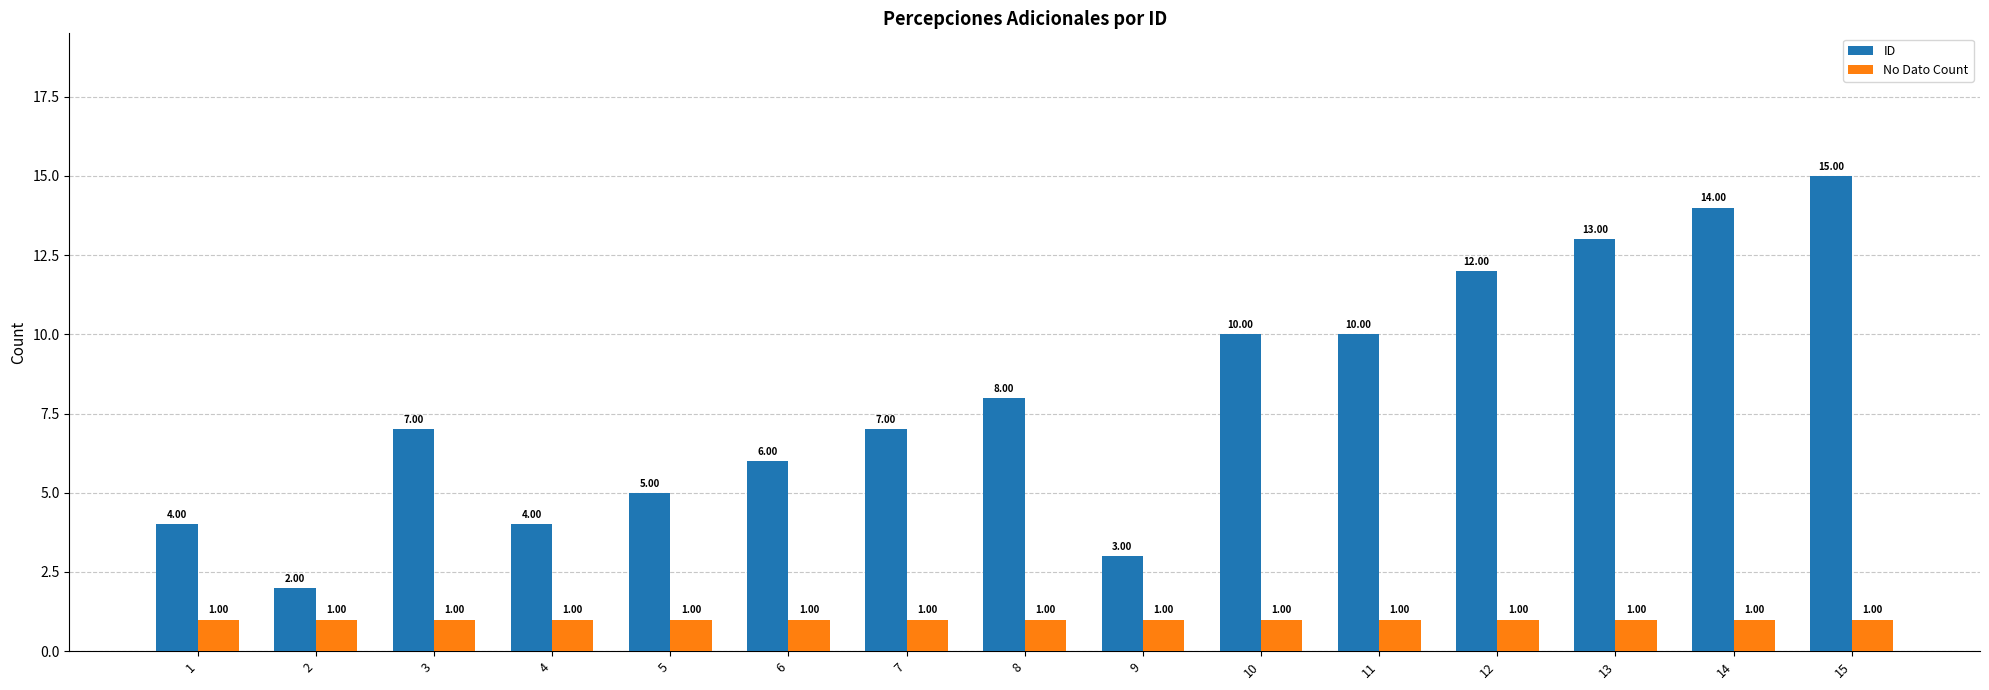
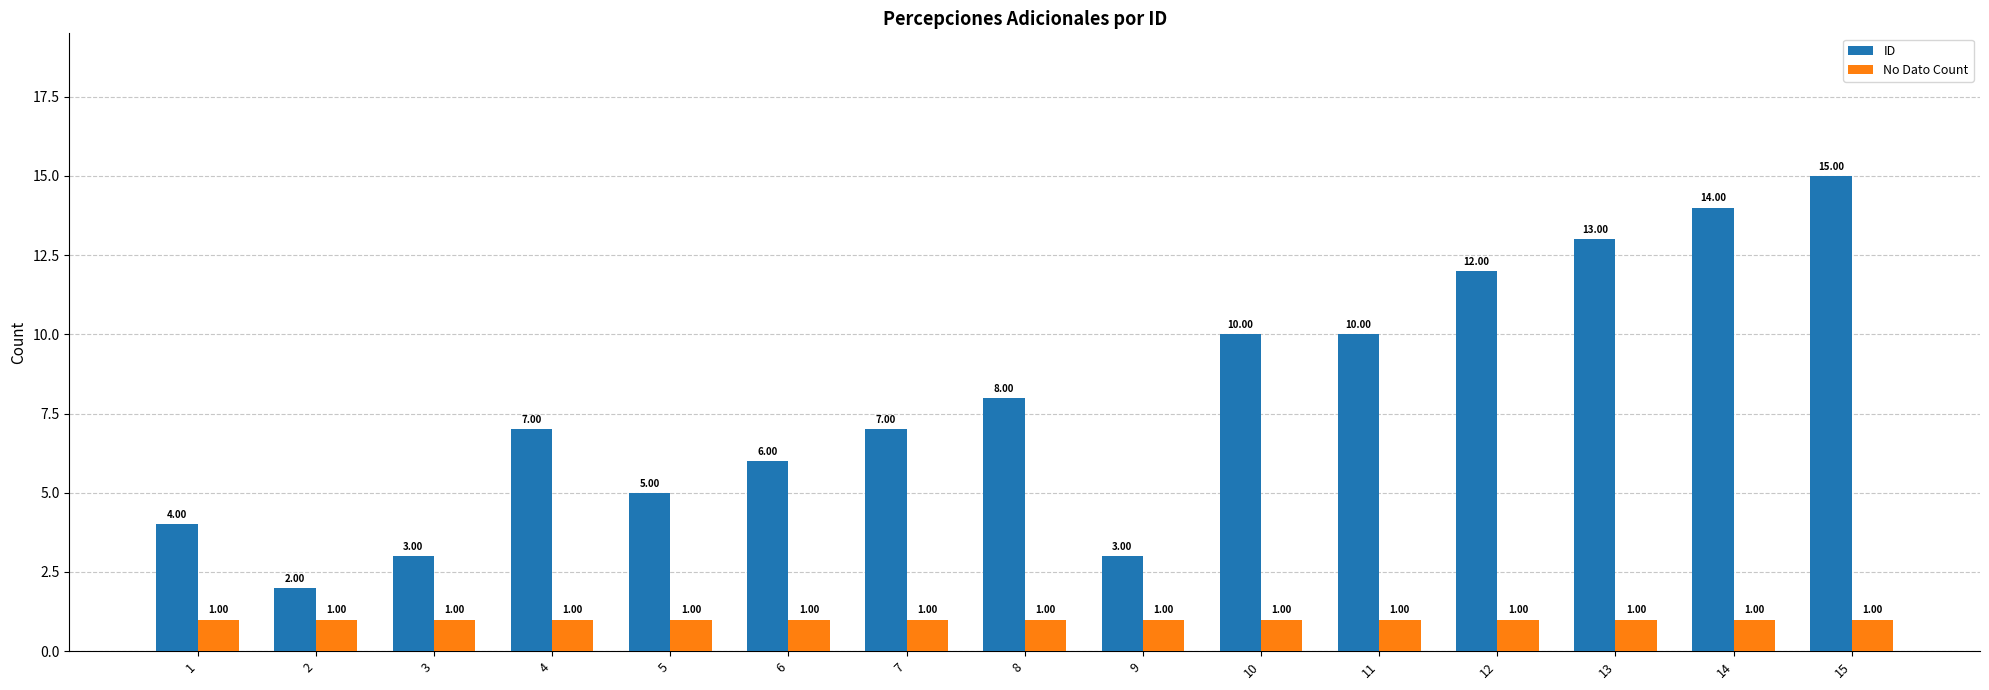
  {
    "ID": {
      "1": 4.00,
      "2": 2.00,
-     "3": 7.00,
-     "4": 4.00,
+     "3": 3.00,
+     "4": 7.00,
      "5": 5.00,
      "6": 6.00,
      "7": 7.00,
      "8": 8.00,
      "9": 3.00,
      "10": 10.00,
      "11": 10.00,
      "12": 12.00,
      "13": 13.00,
      "14": 14.00,
      "15": 15.00
    },
    "No Dato Count": {
      "1": 1.00,
      "2": 1.00,
      "3": 1.00,
      "4": 1.00,
      "5": 1.00,
      "6": 1.00,
      "7": 1.00,
      "8": 1.00,
      "9": 1.00,
      "10": 1.00,
      "11": 1.00,
      "12": 1.00,
      "13": 1.00,
      "14": 1.00,
      "15": 1.00
    }
  }
